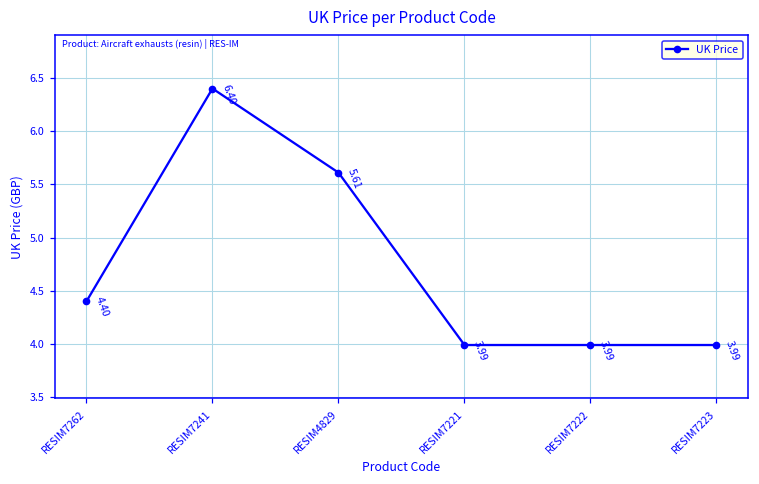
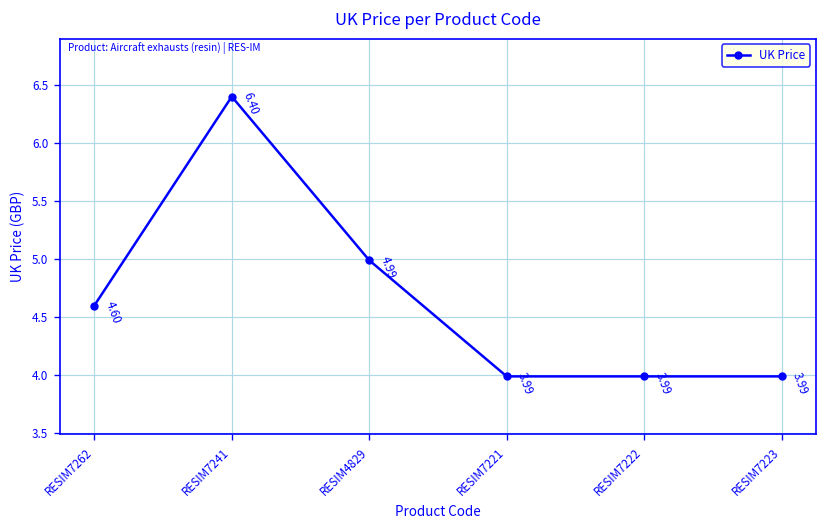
  {
-   "RESIM7262": 4.40,
+   "RESIM7262": 4.60,
    "RESIM7241": 6.40,
-   "RESIM4829": 5.61,
+   "RESIM4829": 4.99,
    "RESIM7221": 3.99,
    "RESIM7222": 3.99,
    "RESIM7223": 3.99
  }
